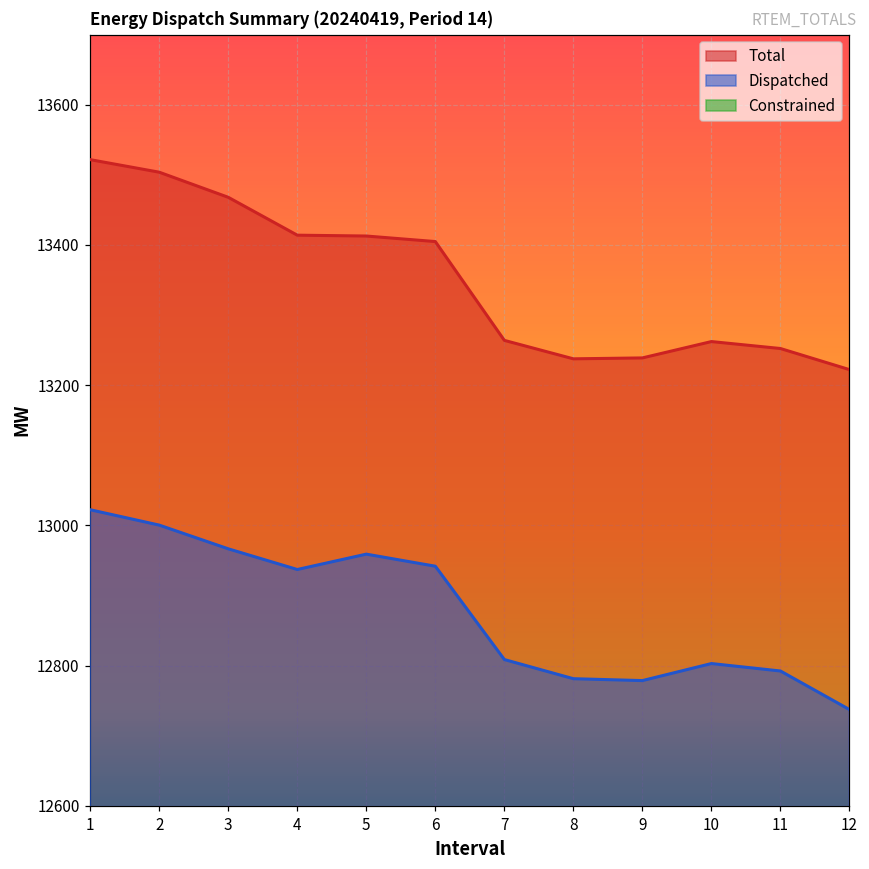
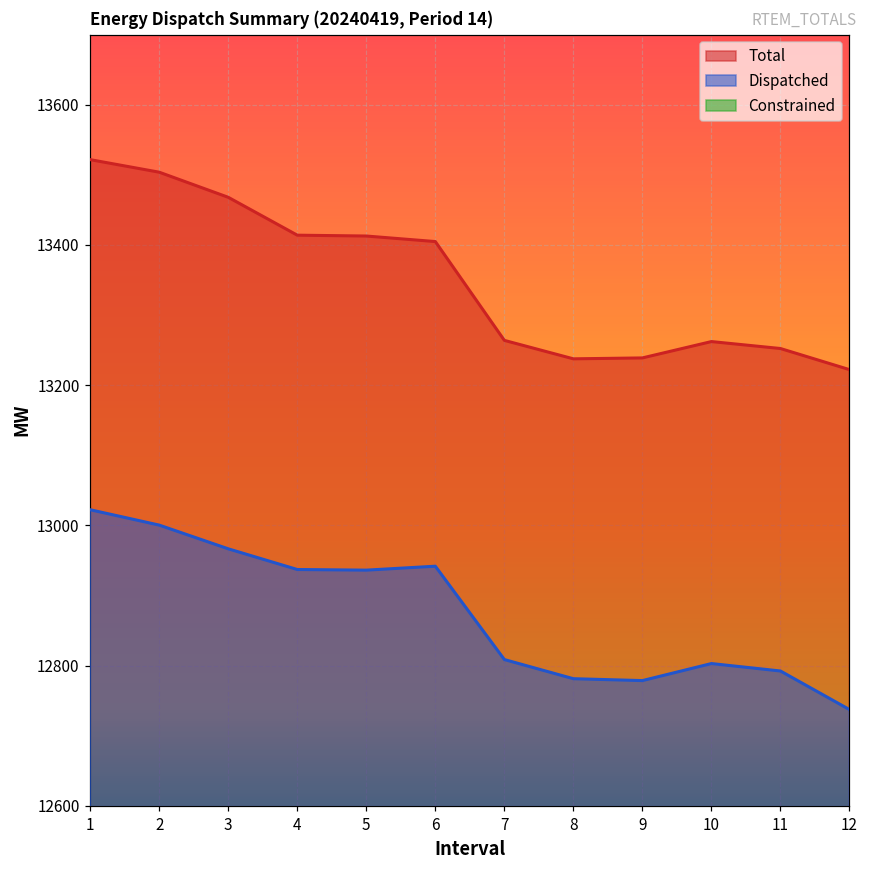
  {
    "Total": {
      "1": 13520,
      "2": 13500,
      "3": 13470,
      "4": 13410,
      "5": 13410,
      "6": 13400,
      "7": 13260,
      "8": 13240,
      "9": 13240,
      "10": 13260,
      "11": 13250,
      "12": 13220
    },
    "Dispatched": {
      "1": 13020,
      "2": 13000,
      "3": 12970,
      "4": 12940,
-     "5": 12960,
+     "5": 12940,
      "6": 12940,
      "7": 12810,
      "8": 12780,
      "9": 12780,
      "10": 12800,
      "11": 12790,
      "12": 12740
    }
  }
